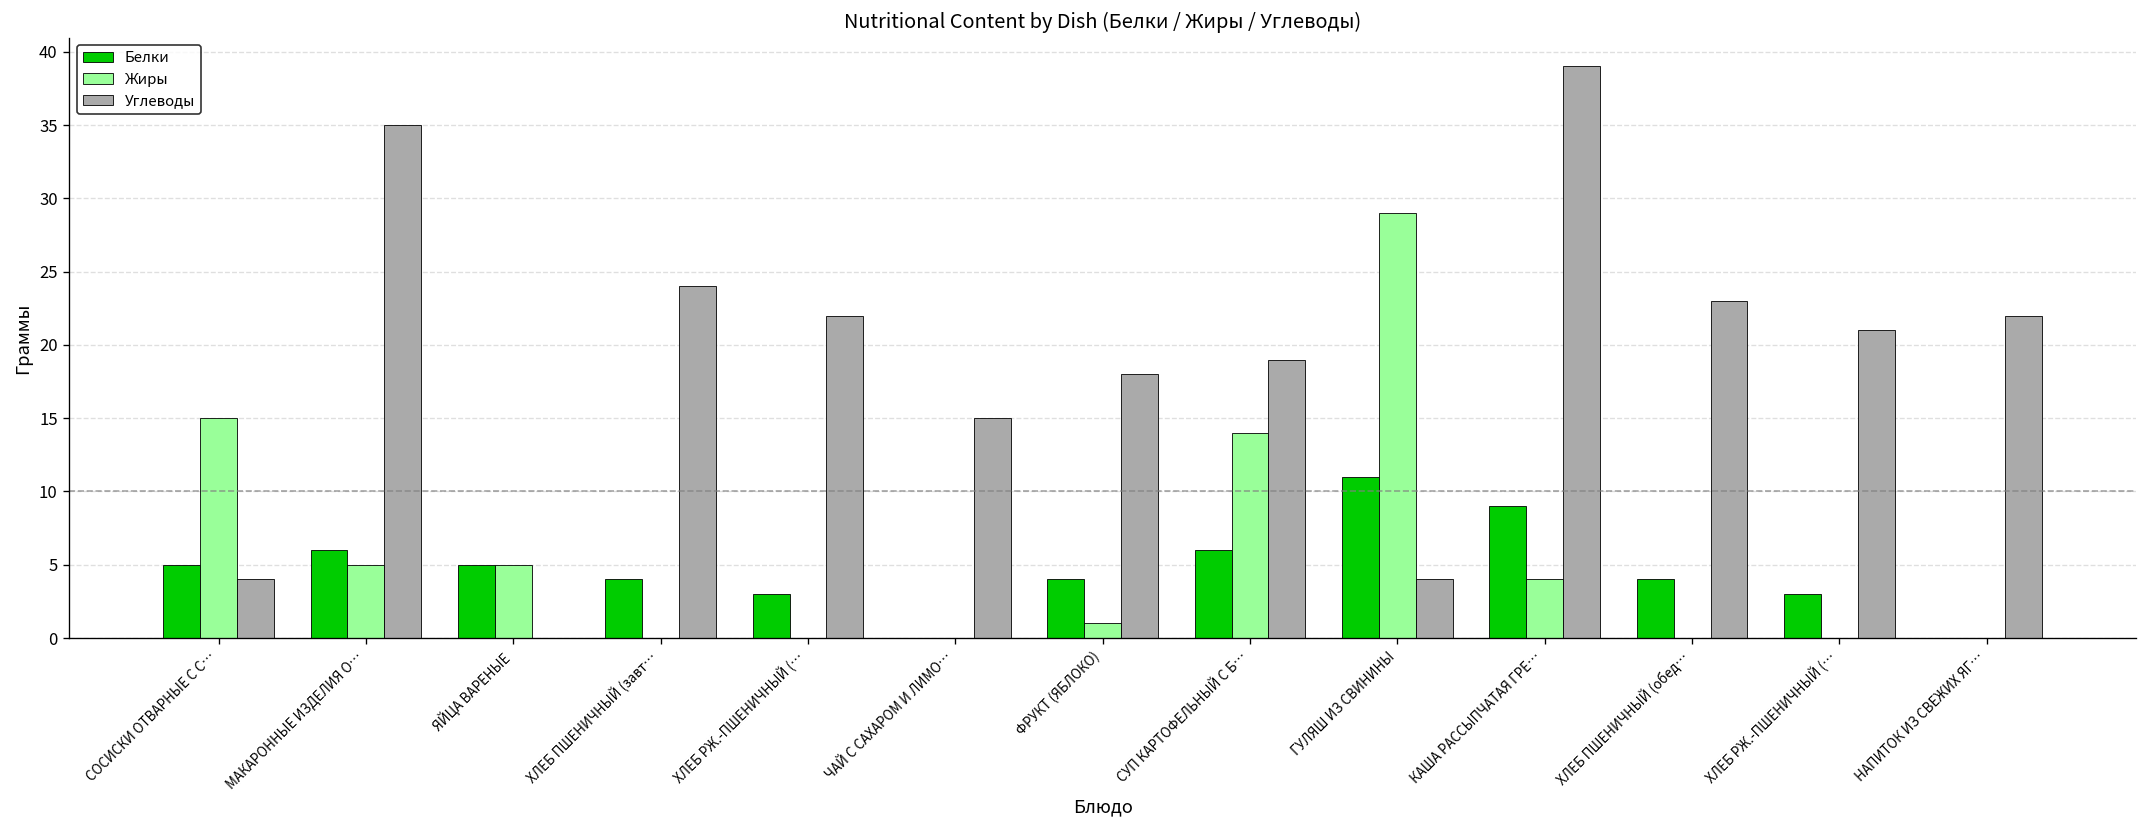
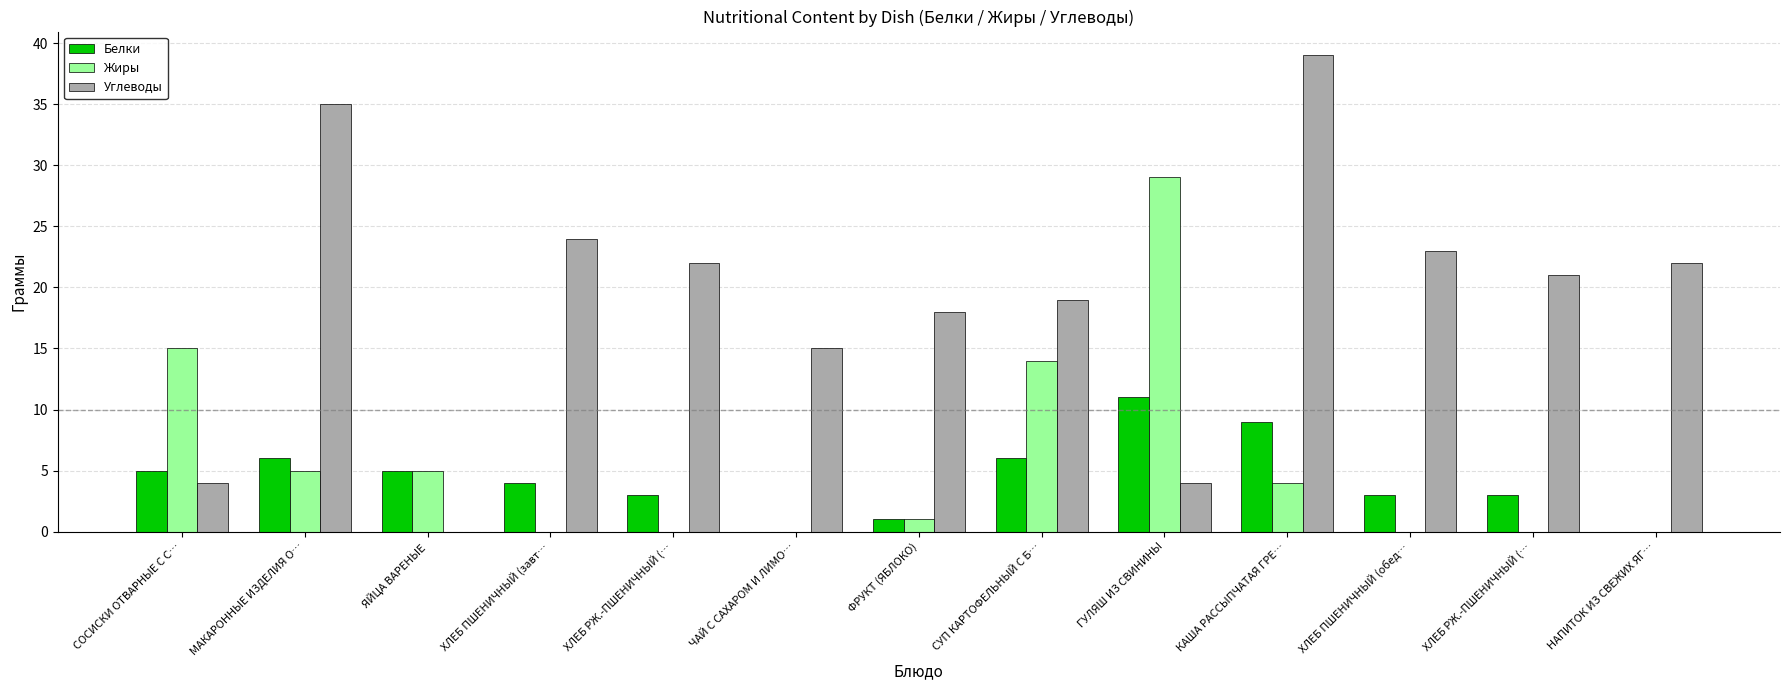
  {
    "Белки": {
      "СОСИСКИ ОТВАРНЫЕ С С…": 5,
      "МАКАРОННЫЕ ИЗДЕЛИЯ О…": 6,
      "ЯЙЦА ВАРЕНЫЕ": 5,
      "ХЛЕБ ПШЕНИЧНЫЙ (завт…": 4,
      "ЧАЙ С САХАРОМ И ЛИМО…": 0,
-     "ФРУКТ (ЯБЛОКО)": 4,
+     "ФРУКТ (ЯБЛОКО)": 1,
      "СУП КАРТОФЕЛЬНЫЙ С Б…": 6,
      "ГУЛЯШ ИЗ СВИНИНЫ": 11,
      "КАША РАССЫПЧАТАЯ ГРЕ…": 9,
-     "ХЛЕБ ПШЕНИЧНЫЙ (обед…": 4,
+     "ХЛЕБ ПШЕНИЧНЫЙ (обед…": 3,
      "НАПИТОК ИЗ СВЕЖИХ ЯГ…": 0
    },
    "Жиры": {
      "СОСИСКИ ОТВАРНЫЕ С С…": 15,
      "МАКАРОННЫЕ ИЗДЕЛИЯ О…": 5,
      "ЯЙЦА ВАРЕНЫЕ": 5,
      "ХЛЕБ ПШЕНИЧНЫЙ (завт…": 0,
      "ЧАЙ С САХАРОМ И ЛИМО…": 0,
      "ФРУКТ (ЯБЛОКО)": 1,
      "СУП КАРТОФЕЛЬНЫЙ С Б…": 14,
      "ГУЛЯШ ИЗ СВИНИНЫ": 29,
      "КАША РАССЫПЧАТАЯ ГРЕ…": 4,
      "ХЛЕБ ПШЕНИЧНЫЙ (обед…": 0,
      "НАПИТОК ИЗ СВЕЖИХ ЯГ…": 0
    },
    "Углеводы": {
      "СОСИСКИ ОТВАРНЫЕ С С…": 4,
      "МАКАРОННЫЕ ИЗДЕЛИЯ О…": 35,
      "ЯЙЦА ВАРЕНЫЕ": 0,
      "ХЛЕБ ПШЕНИЧНЫЙ (завт…": 24,
      "ЧАЙ С САХАРОМ И ЛИМО…": 15,
      "ФРУКТ (ЯБЛОКО)": 18,
      "СУП КАРТОФЕЛЬНЫЙ С Б…": 19,
      "ГУЛЯШ ИЗ СВИНИНЫ": 4,
      "КАША РАССЫПЧАТАЯ ГРЕ…": 39,
      "ХЛЕБ ПШЕНИЧНЫЙ (обед…": 23,
      "НАПИТОК ИЗ СВЕЖИХ ЯГ…": 22
    }
  }
